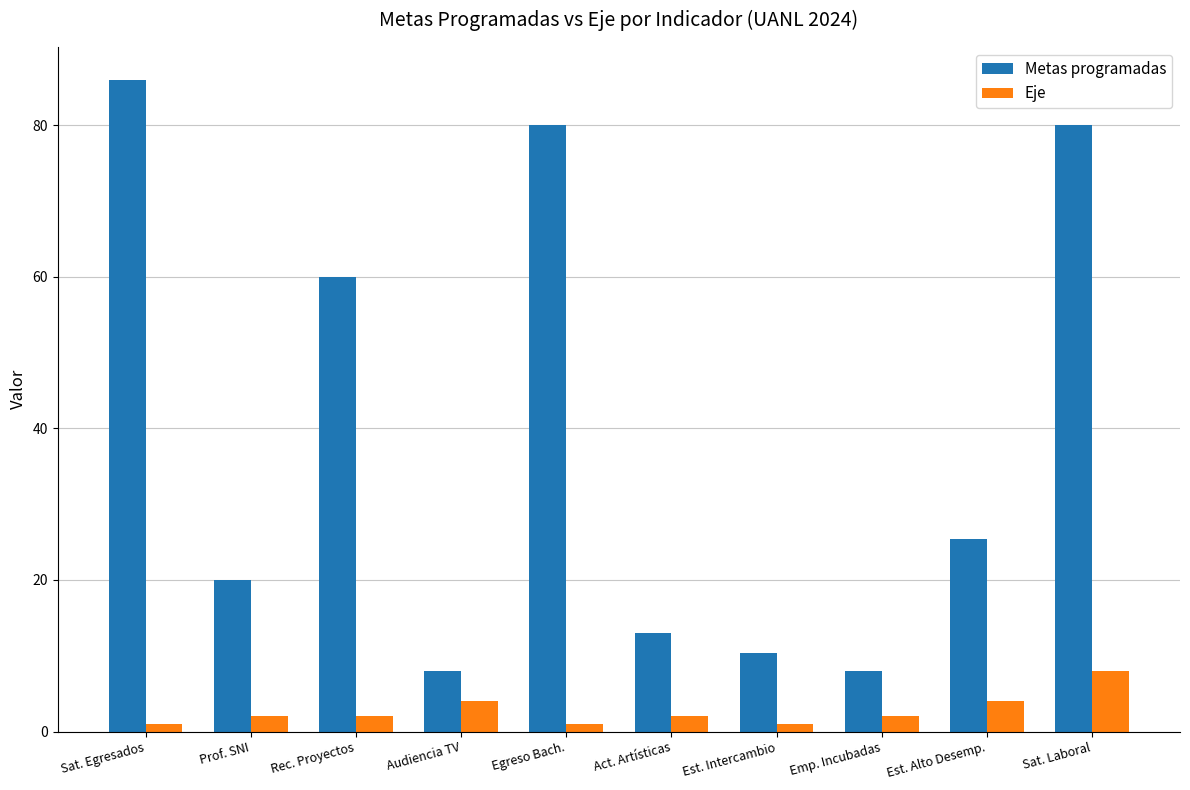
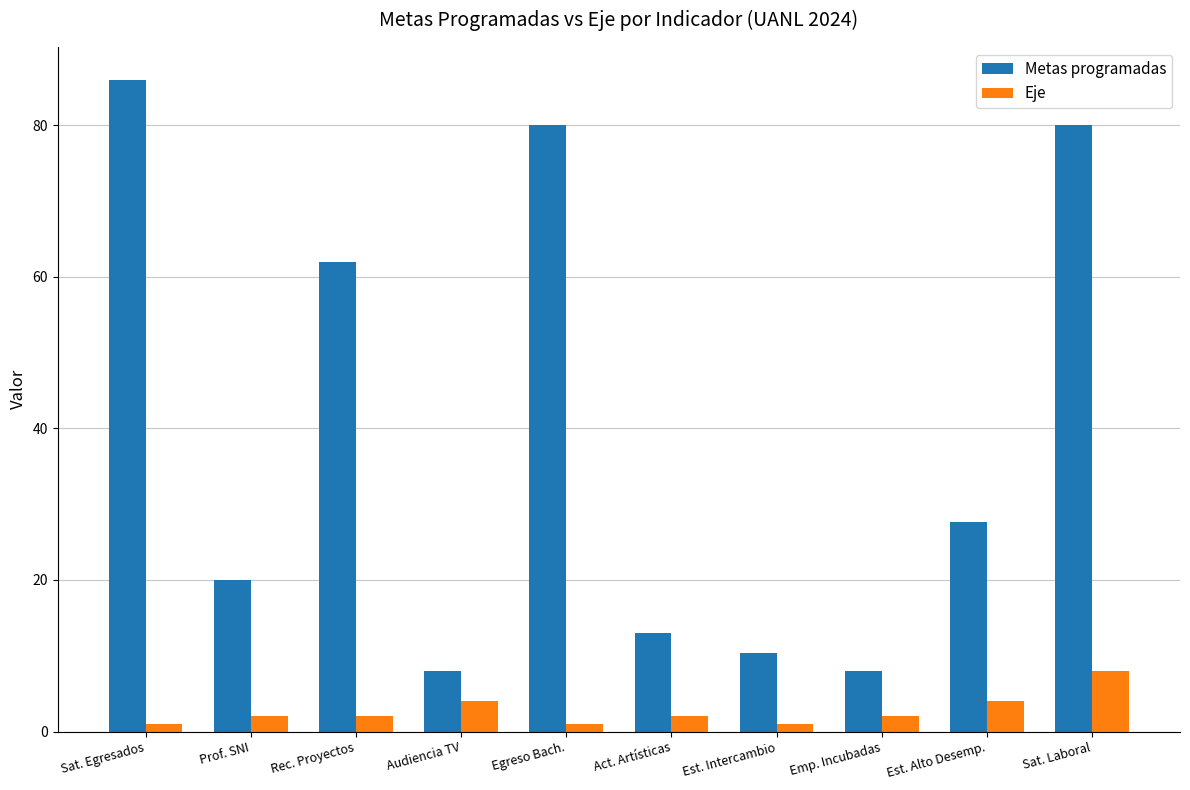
  {
    "Metas programadas": {
      "Sat. Egresados": 86,
      "Prof. SNI": 20,
-     "Rec. Proyectos": 60,
+     "Rec. Proyectos": 62,
      "Audiencia TV": 8,
      "Egreso Bach.": 80,
      "Act. Artísticas": 13,
      "Est. Intercambio": 10,
      "Emp. Incubadas": 8,
-     "Est. Alto Desemp.": 25,
+     "Est. Alto Desemp.": 28,
      "Sat. Laboral": 80
    },
    "Eje": {
      "Sat. Egresados": 1,
      "Prof. SNI": 2,
      "Rec. Proyectos": 2,
      "Audiencia TV": 4,
      "Egreso Bach.": 1,
      "Act. Artísticas": 2,
      "Est. Intercambio": 1,
      "Emp. Incubadas": 2,
      "Est. Alto Desemp.": 4,
      "Sat. Laboral": 8
    }
  }
